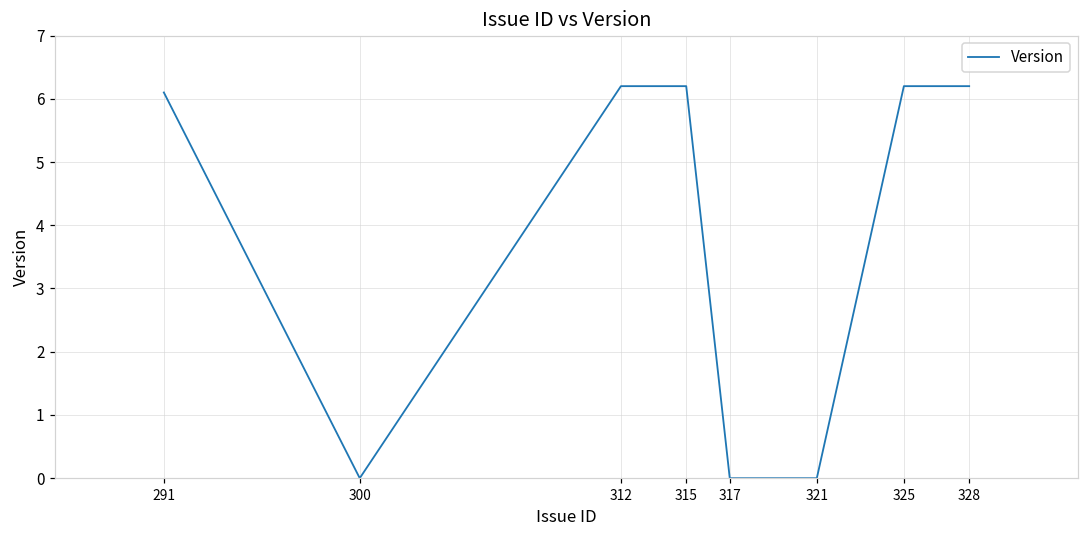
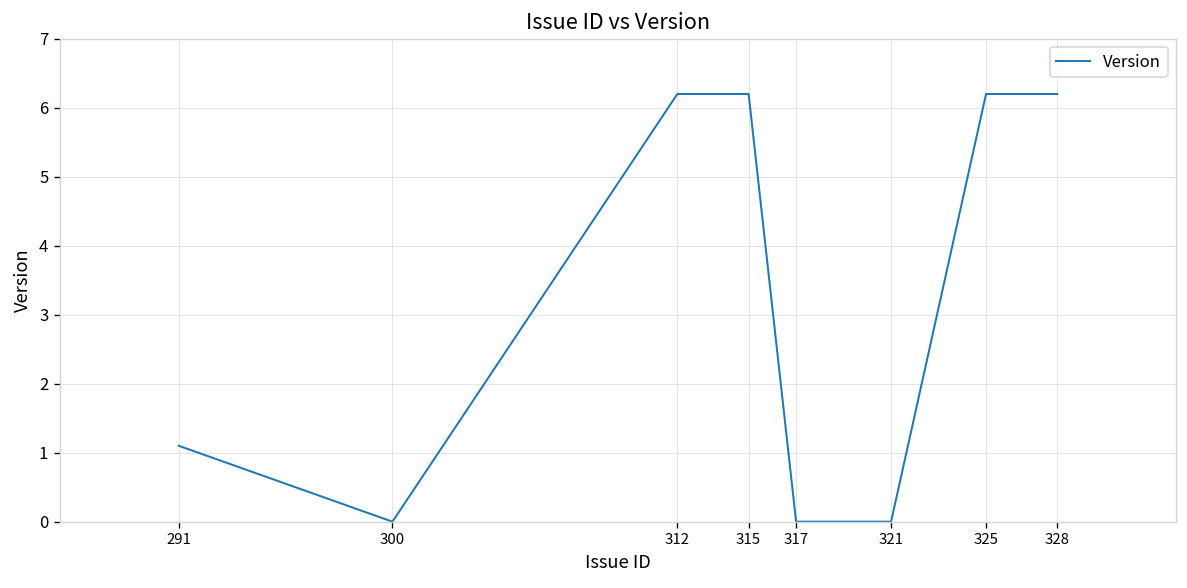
  {
-   "291": 6.1,
+   "291": 1.1,
    "300": 0.0,
    "312": 6.2,
    "315": 6.2,
    "317": 0.0,
    "321": 0.0,
    "325": 6.2,
    "328": 6.2
  }
